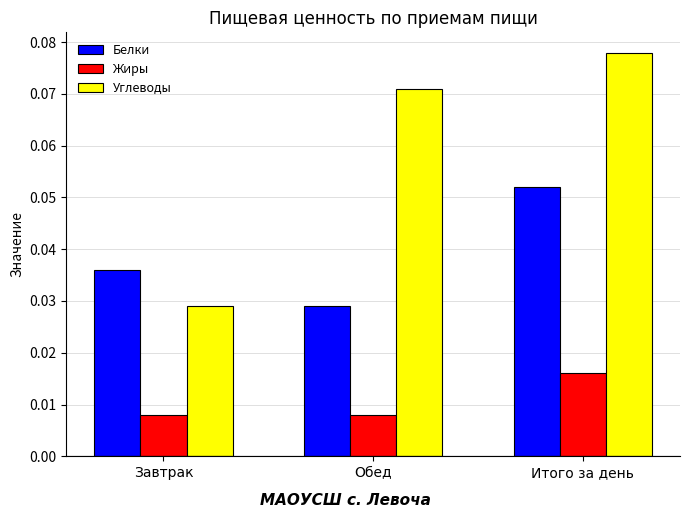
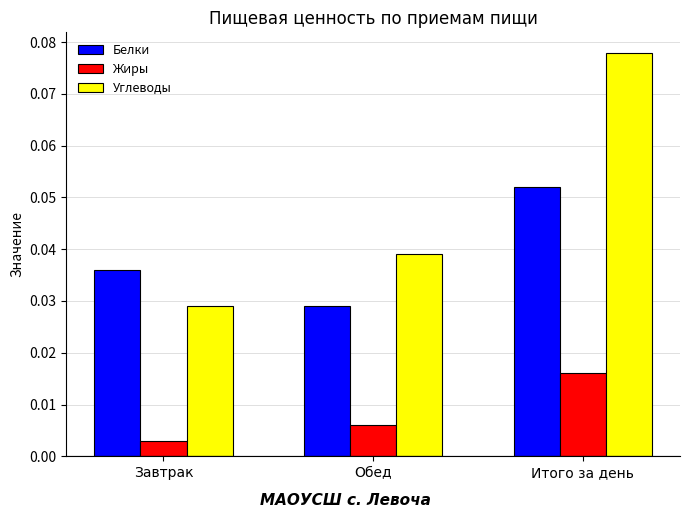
  {
    "Белки": {
      "Завтрак": 0.036,
      "Обед": 0.029,
      "Итого за день": 0.052
    },
    "Жиры": {
-     "Завтрак": 0.008,
-     "Обед": 0.008,
+     "Завтрак": 0.003,
+     "Обед": 0.006,
      "Итого за день": 0.016
    },
    "Углеводы": {
      "Завтрак": 0.029,
-     "Обед": 0.071,
+     "Обед": 0.039,
      "Итого за день": 0.078
    }
  }
